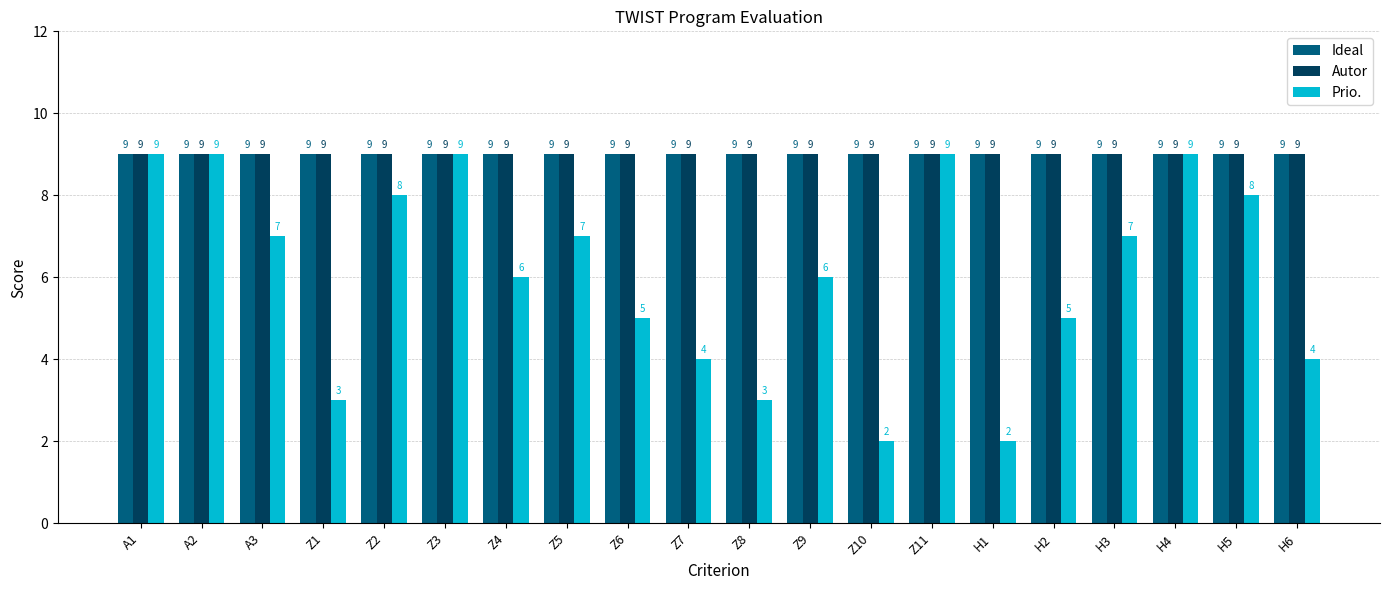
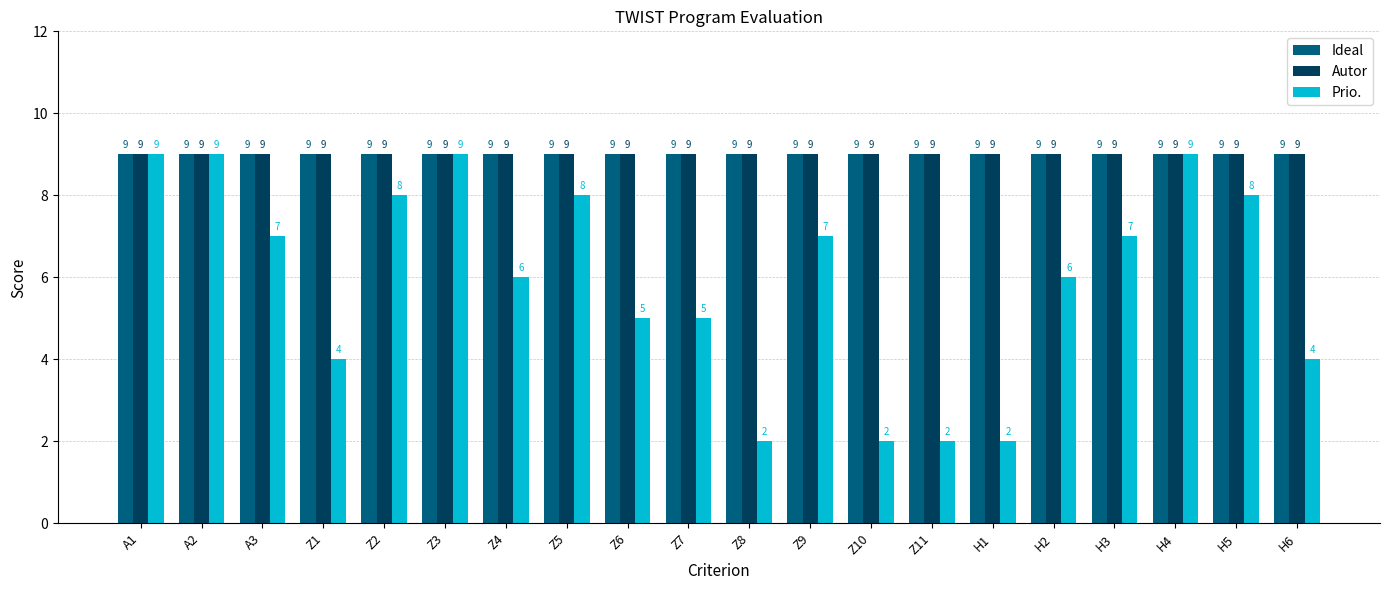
  {
    "Prio.": {
      "A1": 9,
      "A2": 9,
      "A3": 7,
-     "Z1": 3,
+     "Z1": 4,
      "Z2": 8,
      "Z3": 9,
      "Z4": 6,
-     "Z5": 7,
+     "Z5": 8,
      "Z6": 5,
-     "Z7": 4,
-     "Z8": 3,
-     "Z9": 6,
+     "Z7": 5,
+     "Z8": 2,
+     "Z9": 7,
      "Z10": 2,
-     "Z11": 9,
+     "Z11": 2,
      "H1": 2,
-     "H2": 5,
+     "H2": 6,
      "H3": 7,
      "H4": 9,
      "H5": 8,
      "H6": 4
    }
  }
